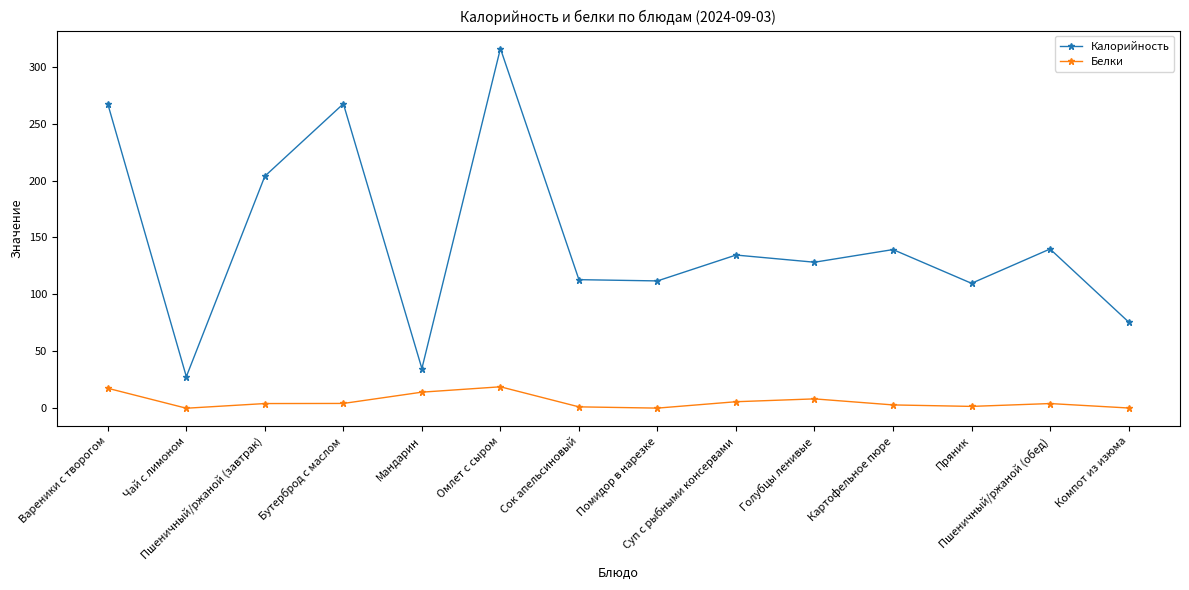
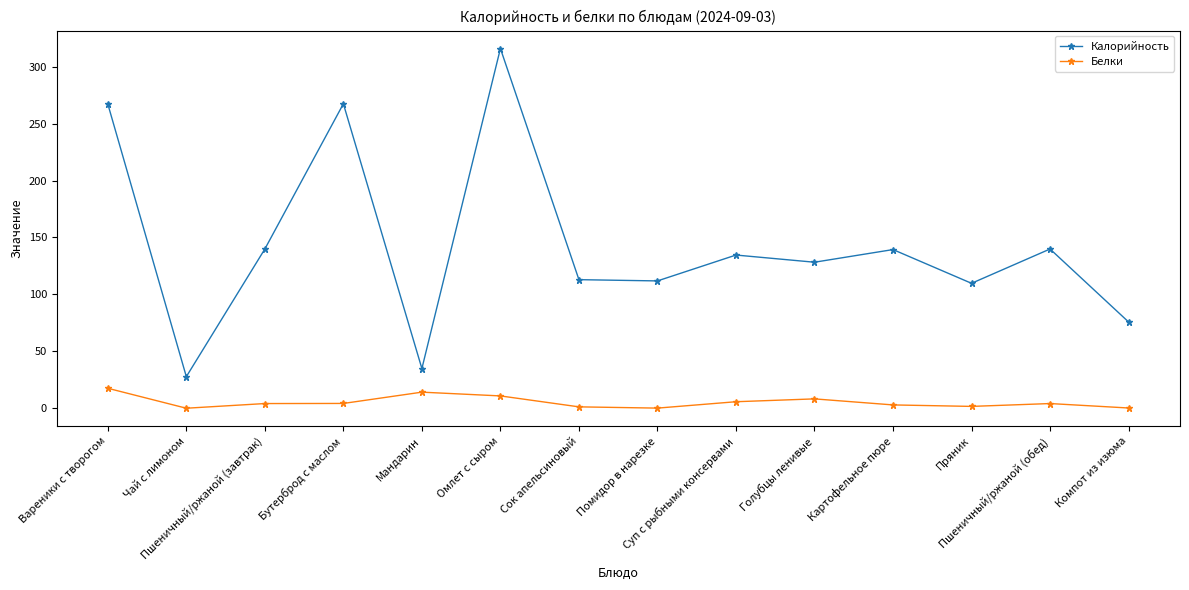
  {
    "Калорийность": {
      "Вареники с творогом": 267,
      "Чай с лимоном": 28,
-     "Пшеничный/ржаной (завтрак)": 204,
+     "Пшеничный/ржаной (завтрак)": 140,
      "Бутерброд с маслом": 267,
      "Мандарин": 35,
      "Омлет с сыром": 316,
      "Сок апельсиновый": 113,
      "Помидор в нарезке": 112,
      "Суп с рыбными консервами": 135,
      "Голубцы ленивые": 128,
      "Картофельное пюре": 139,
      "Пряник": 110,
      "Пшеничный/ржаной (обед)": 140,
      "Компот из изюма": 76
    },
    "Белки": {
      "Вареники с творогом": 18,
      "Чай с лимоном": 0,
      "Пшеничный/ржаной (завтрак)": 4,
      "Бутерброд с маслом": 4,
      "Мандарин": 14,
-     "Омлет с сыром": 19,
+     "Омлет с сыром": 11,
      "Сок апельсиновый": 1,
      "Помидор в нарезке": 0,
      "Суп с рыбными консервами": 6,
      "Голубцы ленивые": 8,
      "Картофельное пюре": 3,
      "Пряник": 2,
      "Пшеничный/ржаной (обед)": 4,
      "Компот из изюма": 0
    }
  }
